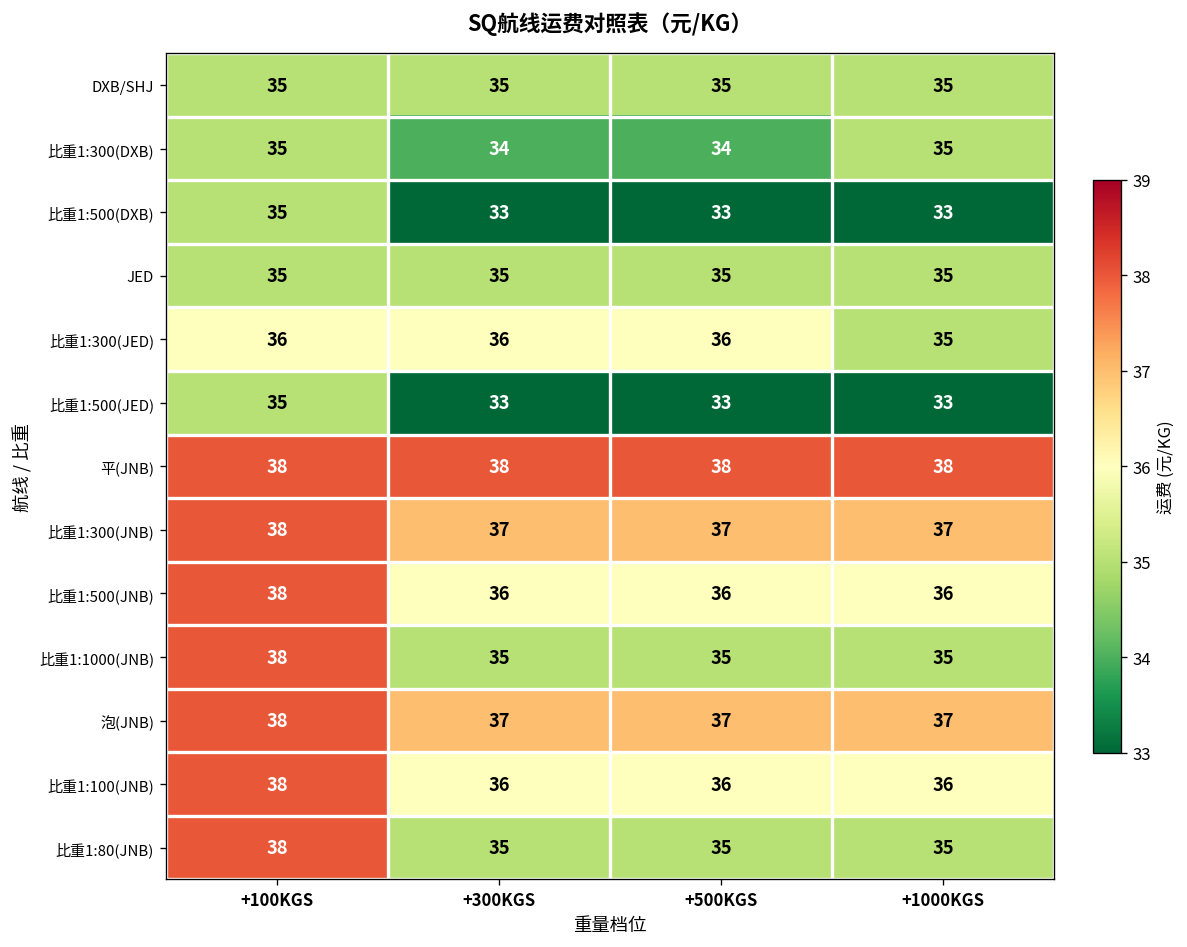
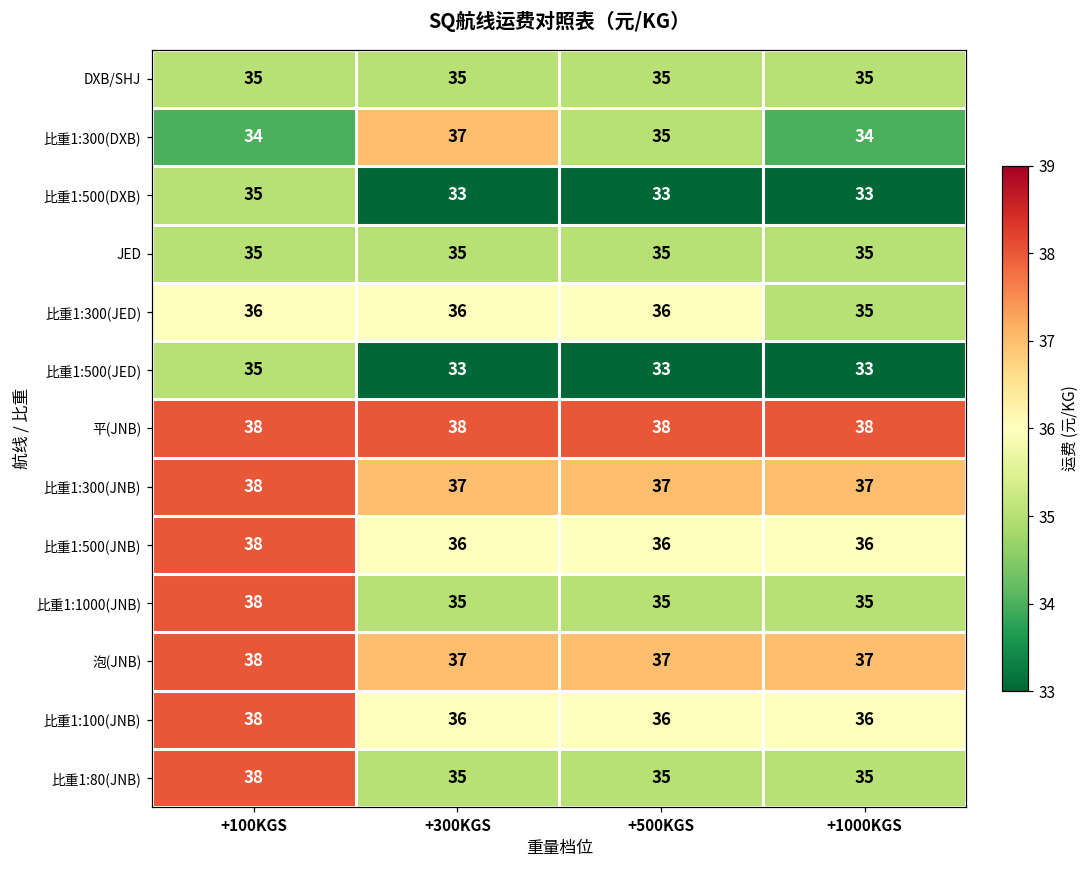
  {
    "DXB/SHJ": {
      "+100KGS": 35,
      "+300KGS": 35,
      "+500KGS": 35,
      "+1000KGS": 35
    },
    "比重1:300(DXB)": {
-     "+100KGS": 35,
-     "+300KGS": 34,
-     "+500KGS": 34,
-     "+1000KGS": 35
+     "+100KGS": 34,
+     "+300KGS": 37,
+     "+500KGS": 35,
+     "+1000KGS": 34
    },
    "比重1:500(DXB)": {
      "+100KGS": 35,
      "+300KGS": 33,
      "+500KGS": 33,
      "+1000KGS": 33
    },
    "JED": {
      "+100KGS": 35,
      "+300KGS": 35,
      "+500KGS": 35,
      "+1000KGS": 35
    },
    "比重1:300(JED)": {
      "+100KGS": 36,
      "+300KGS": 36,
      "+500KGS": 36,
      "+1000KGS": 35
    },
    "比重1:500(JED)": {
      "+100KGS": 35,
      "+300KGS": 33,
      "+500KGS": 33,
      "+1000KGS": 33
    },
    "平(JNB)": {
      "+100KGS": 38,
      "+300KGS": 38,
      "+500KGS": 38,
      "+1000KGS": 38
    },
    "比重1:300(JNB)": {
      "+100KGS": 38,
      "+300KGS": 37,
      "+500KGS": 37,
      "+1000KGS": 37
    },
    "比重1:500(JNB)": {
      "+100KGS": 38,
      "+300KGS": 36,
      "+500KGS": 36,
      "+1000KGS": 36
    },
    "比重1:1000(JNB)": {
      "+100KGS": 38,
      "+300KGS": 35,
      "+500KGS": 35,
      "+1000KGS": 35
    },
    "泡(JNB)": {
      "+100KGS": 38,
      "+300KGS": 37,
      "+500KGS": 37,
      "+1000KGS": 37
    },
    "比重1:100(JNB)": {
      "+100KGS": 38,
      "+300KGS": 36,
      "+500KGS": 36,
      "+1000KGS": 36
    },
    "比重1:80(JNB)": {
      "+100KGS": 38,
      "+300KGS": 35,
      "+500KGS": 35,
      "+1000KGS": 35
    }
  }
